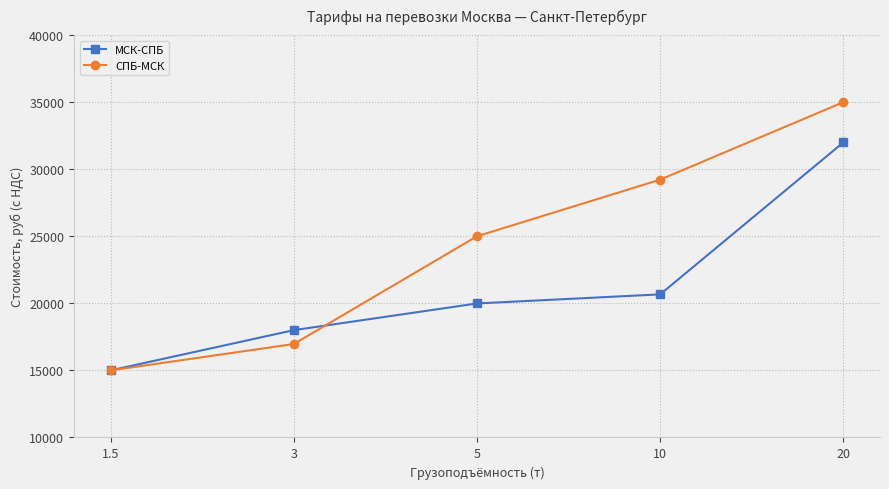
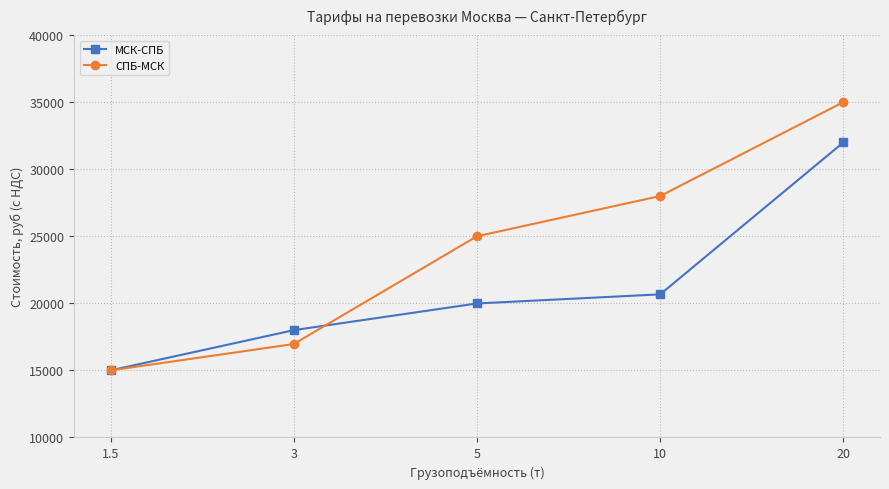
  {
    "МСК-СПБ": {
      "3": 18000,
      "5": 20000,
      "10": 20700,
      "20": 32000
    },
    "СПБ-МСК": {
      "3": 17000,
      "5": 25000,
-     "10": 29200,
+     "10": 28000,
      "20": 35000
    }
  }
